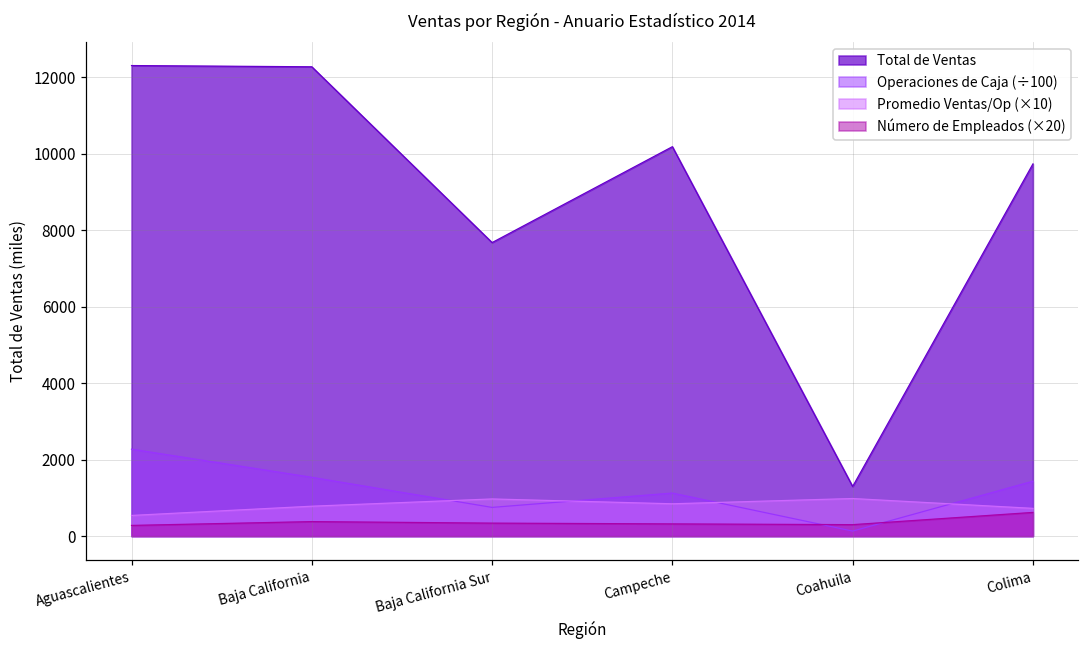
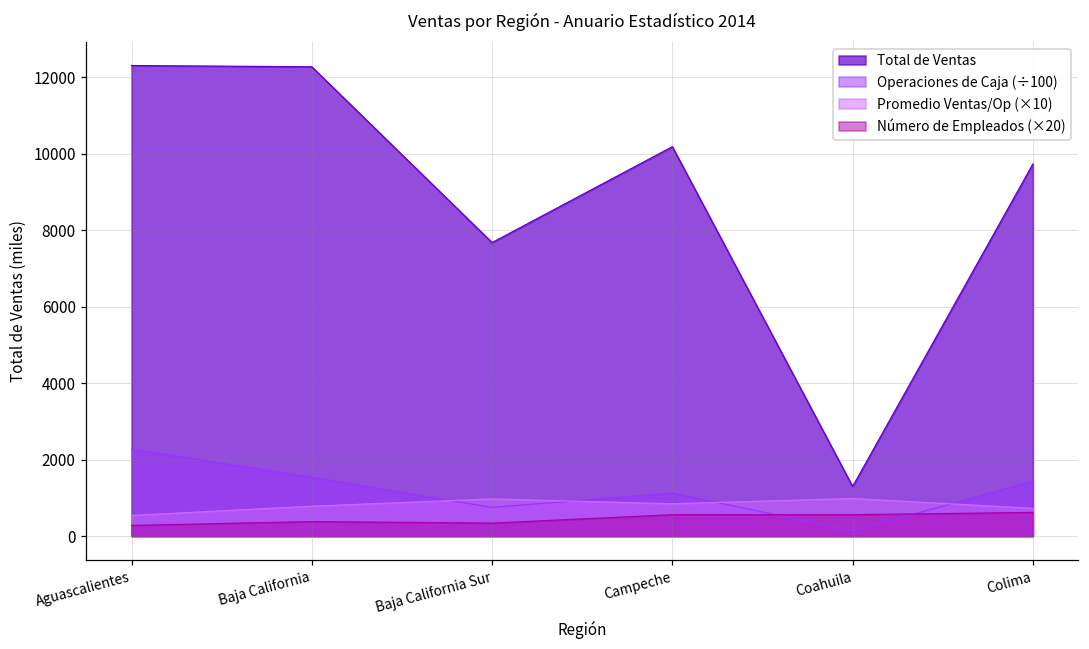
  {
    "Total de Ventas": {
      "Aguascalientes": 12300,
      "Baja California": 12300,
      "Baja California Sur": 7700,
      "Campeche": 10200,
      "Coahuila": 1300,
      "Colima": 9700
    },
    "Número de Empleados (×20)": {
      "Aguascalientes": 300,
      "Baja California": 400,
      "Baja California Sur": 300,
-     "Campeche": 300,
-     "Coahuila": 300,
+     "Campeche": 600,
+     "Coahuila": 600,
      "Colima": 600
    }
  }
